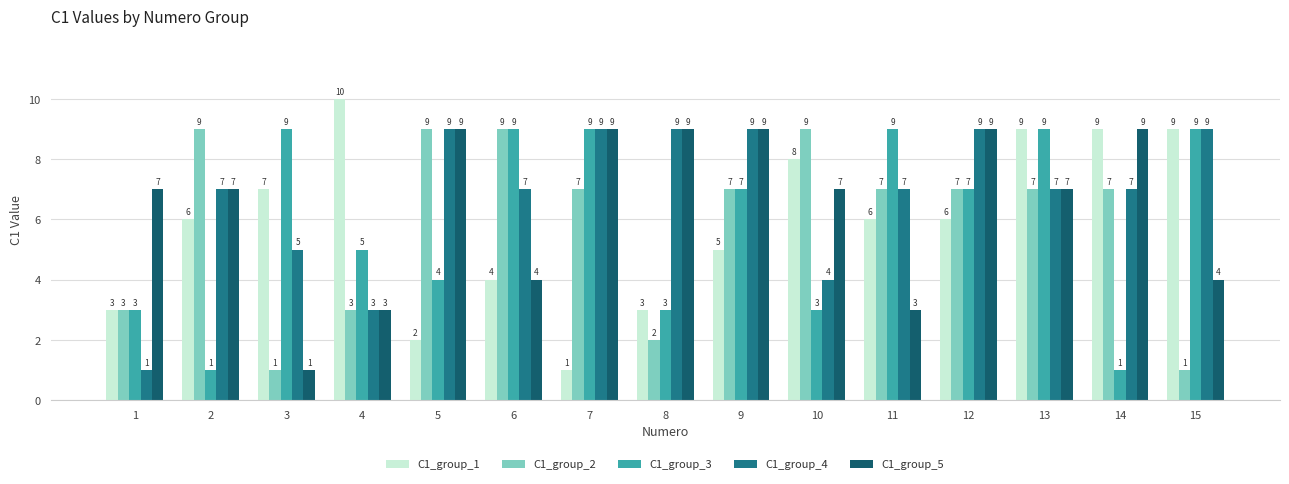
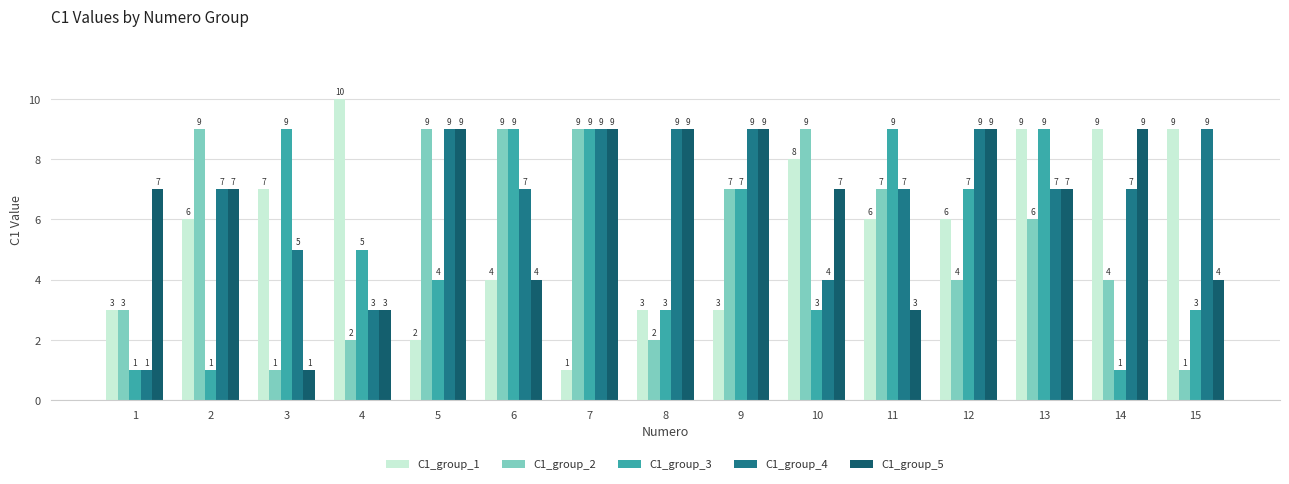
  {
    "C1_group_1": {
      "1": 3,
      "2": 6,
      "3": 7,
      "4": 10,
      "5": 2,
      "6": 4,
      "7": 1,
      "8": 3,
-     "9": 5,
+     "9": 3,
      "10": 8,
      "11": 6,
      "12": 6,
      "13": 9,
      "14": 9,
      "15": 9
    },
    "C1_group_2": {
      "1": 3,
      "2": 9,
      "3": 1,
-     "4": 3,
+     "4": 2,
      "5": 9,
      "6": 9,
-     "7": 7,
+     "7": 9,
      "8": 2,
      "9": 7,
      "10": 9,
      "11": 7,
-     "12": 7,
-     "13": 7,
-     "14": 7,
+     "12": 4,
+     "13": 6,
+     "14": 4,
      "15": 1
    },
    "C1_group_3": {
-     "1": 3,
+     "1": 1,
      "2": 1,
      "3": 9,
      "4": 5,
      "5": 4,
      "6": 9,
      "7": 9,
      "8": 3,
      "9": 7,
      "10": 3,
      "11": 9,
      "12": 7,
      "13": 9,
      "14": 1,
-     "15": 9
+     "15": 3
    }
  }
